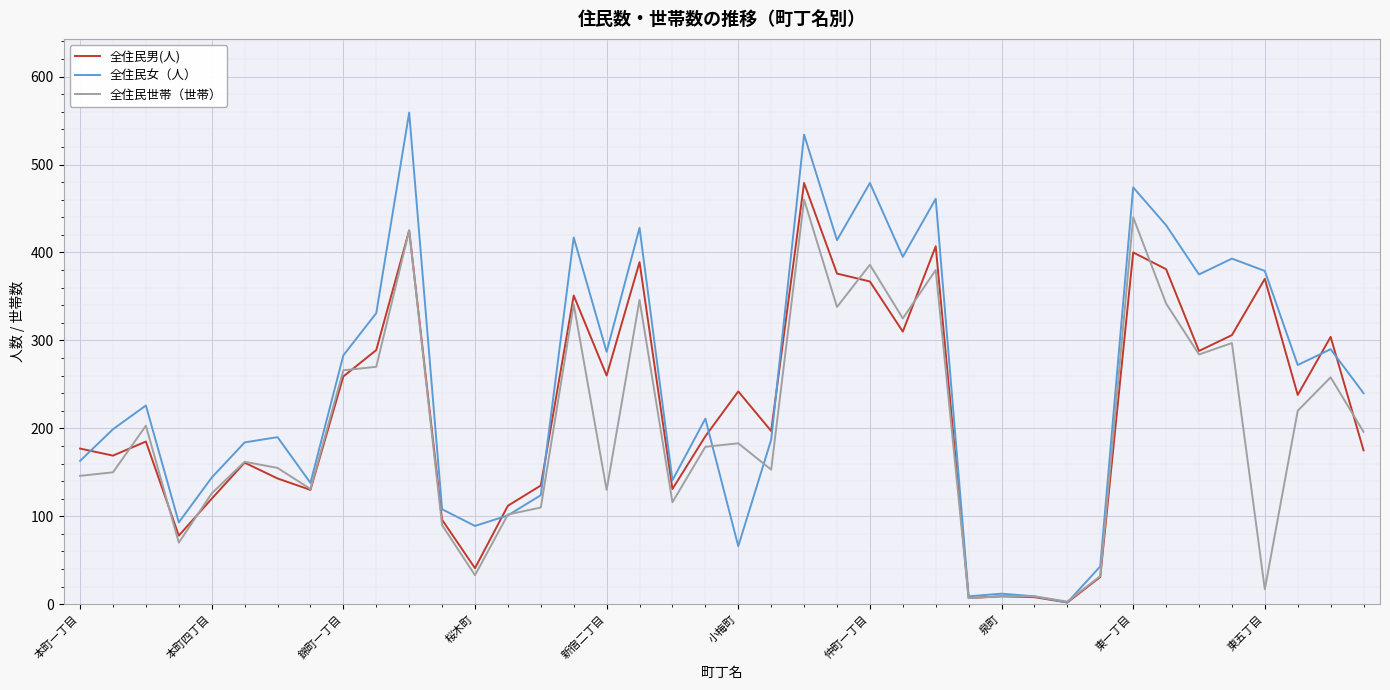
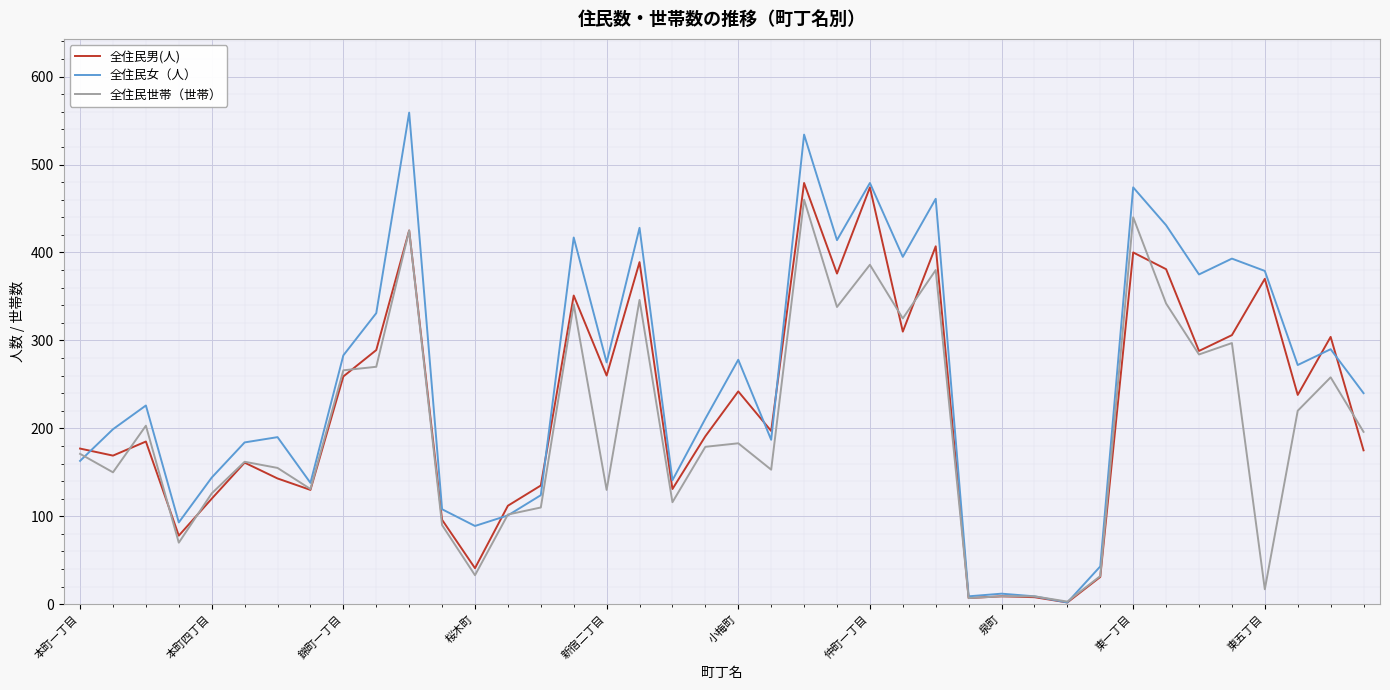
  {
    "全住民男(人)": {
      "本町一丁目": 180,
      "本町四丁目": 120,
      "錦町一丁目": 260,
      "桜木町": 40,
      "新宿二丁目": 260,
      "小梅町": 240,
-     "仲町一丁目": 370,
+     "仲町一丁目": 470,
      "東一丁目": 400,
      "東五丁目": 370
    },
    "全住民女（人）": {
      "本町一丁目": 160,
      "本町四丁目": 140,
      "錦町一丁目": 280,
      "桜木町": 90,
-     "新宿二丁目": 290,
-     "小梅町": 70,
+     "新宿二丁目": 280,
+     "小梅町": 280,
      "仲町一丁目": 480,
      "泉町": 10,
      "東一丁目": 470,
      "東五丁目": 380
    },
    "全住民世帯（世帯）": {
-     "本町一丁目": 150,
+     "本町一丁目": 170,
      "本町四丁目": 130,
      "錦町一丁目": 270,
      "桜木町": 30,
      "新宿二丁目": 130,
      "小梅町": 180,
      "仲町一丁目": 390,
      "東一丁目": 440,
      "東五丁目": 20
    }
  }
